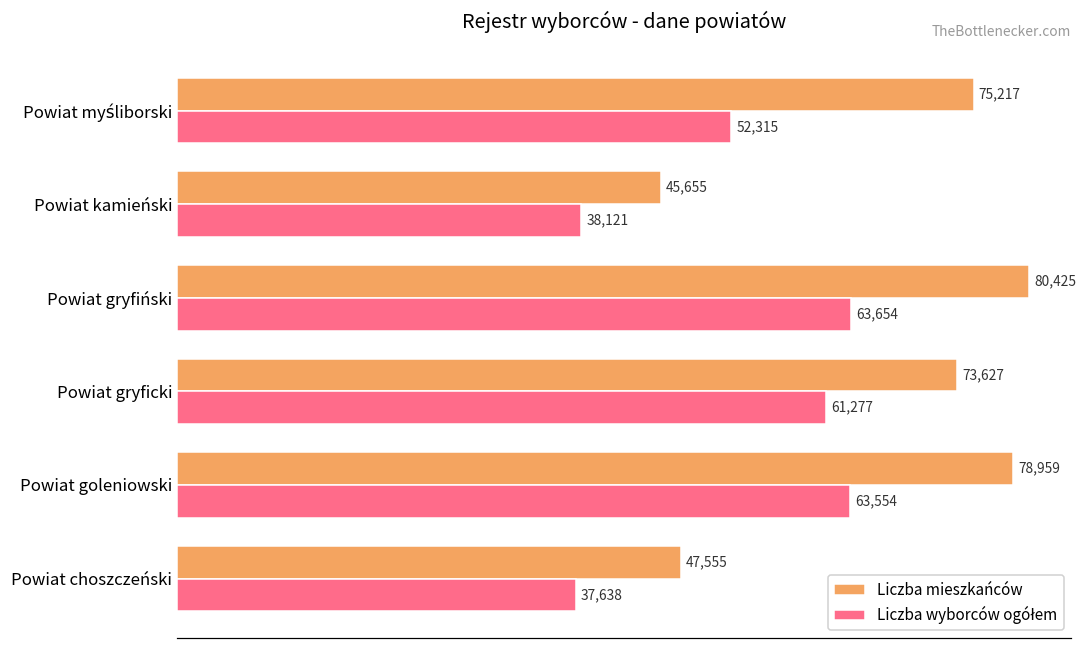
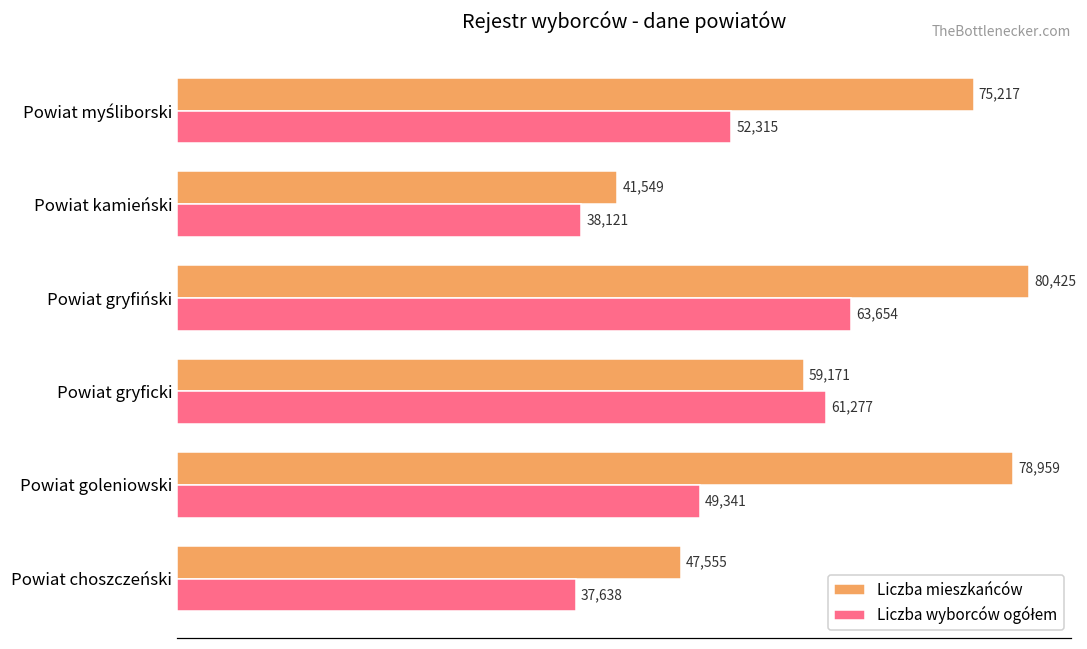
  {
    "Liczba mieszkańców": {
      "Powiat myśliborski": "75,217",
-     "Powiat kamieński": "45,655",
+     "Powiat kamieński": "41,549",
      "Powiat gryfiński": "80,425",
-     "Powiat gryficki": "73,627",
+     "Powiat gryficki": "59,171",
      "Powiat goleniowski": "78,959",
      "Powiat choszczeński": "47,555"
    },
    "Liczba wyborców ogółem": {
      "Powiat myśliborski": "52,315",
      "Powiat kamieński": "38,121",
      "Powiat gryfiński": "63,654",
      "Powiat gryficki": "61,277",
-     "Powiat goleniowski": "63,554",
+     "Powiat goleniowski": "49,341",
      "Powiat choszczeński": "37,638"
    }
  }
